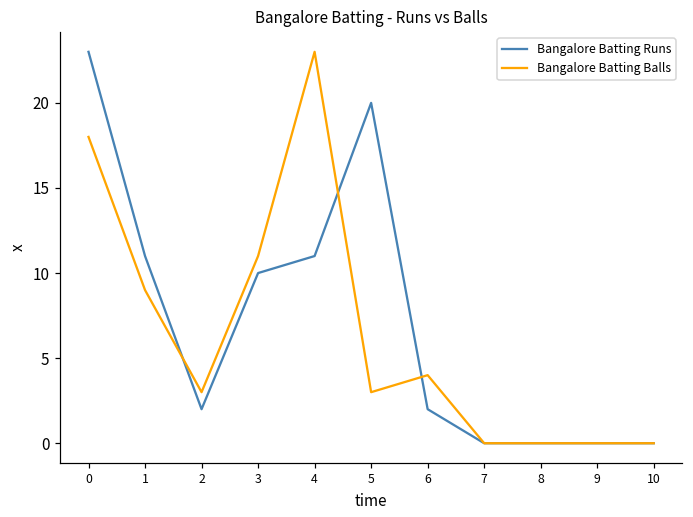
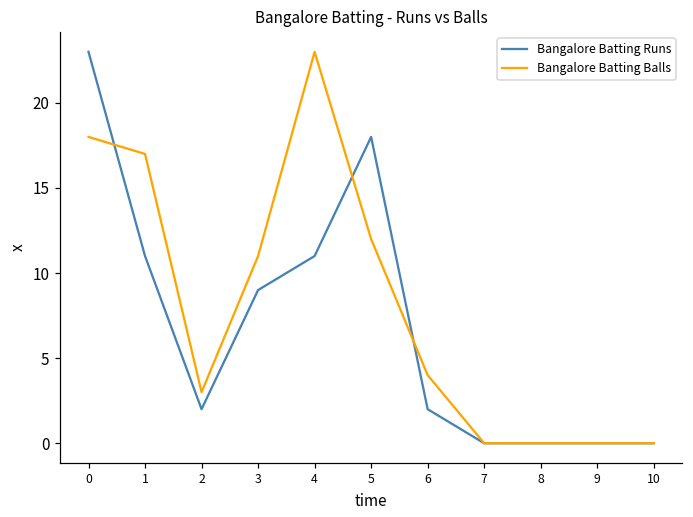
  {
    "Bangalore Batting Runs": {
      "0": 23,
      "1": 11,
      "2": 2,
-     "3": 10,
+     "3": 9,
      "4": 11,
-     "5": 20,
+     "5": 18,
      "6": 2
    },
    "Bangalore Batting Balls": {
      "0": 18,
-     "1": 9,
+     "1": 17,
      "2": 3,
      "3": 11,
      "4": 23,
-     "5": 3,
+     "5": 12,
      "6": 4
    }
  }
